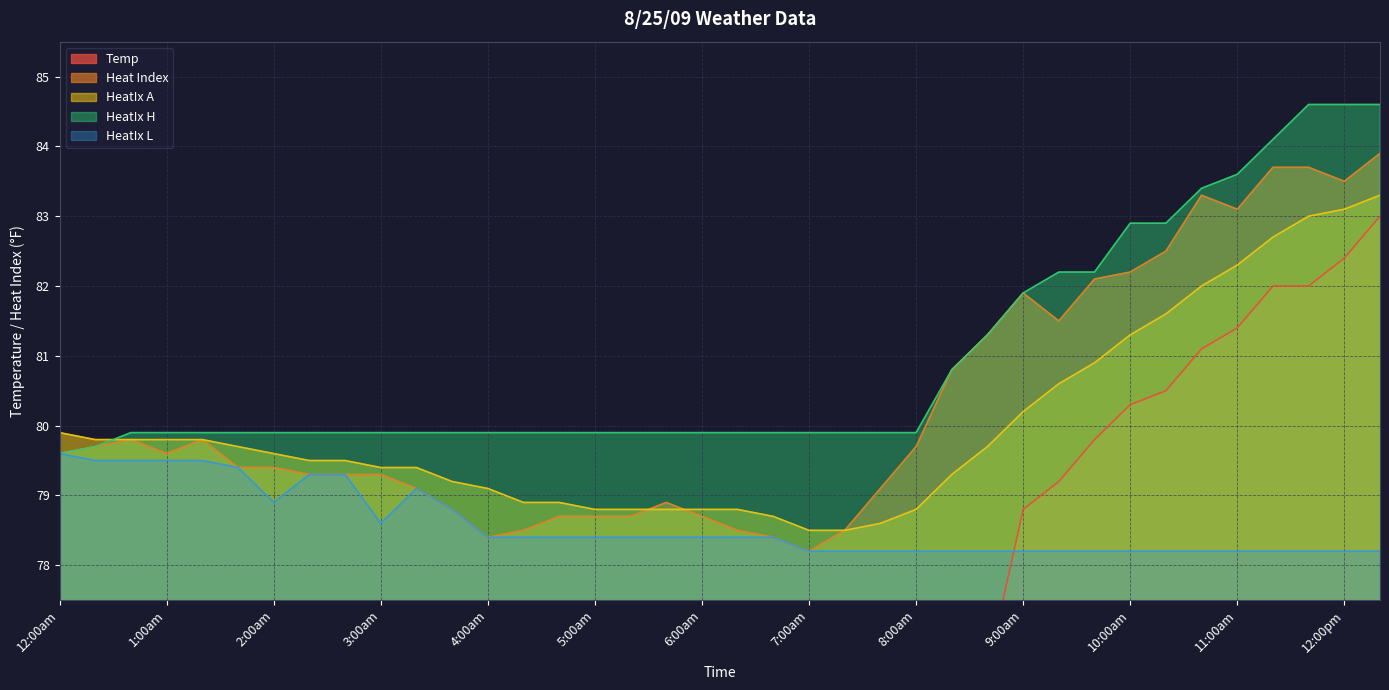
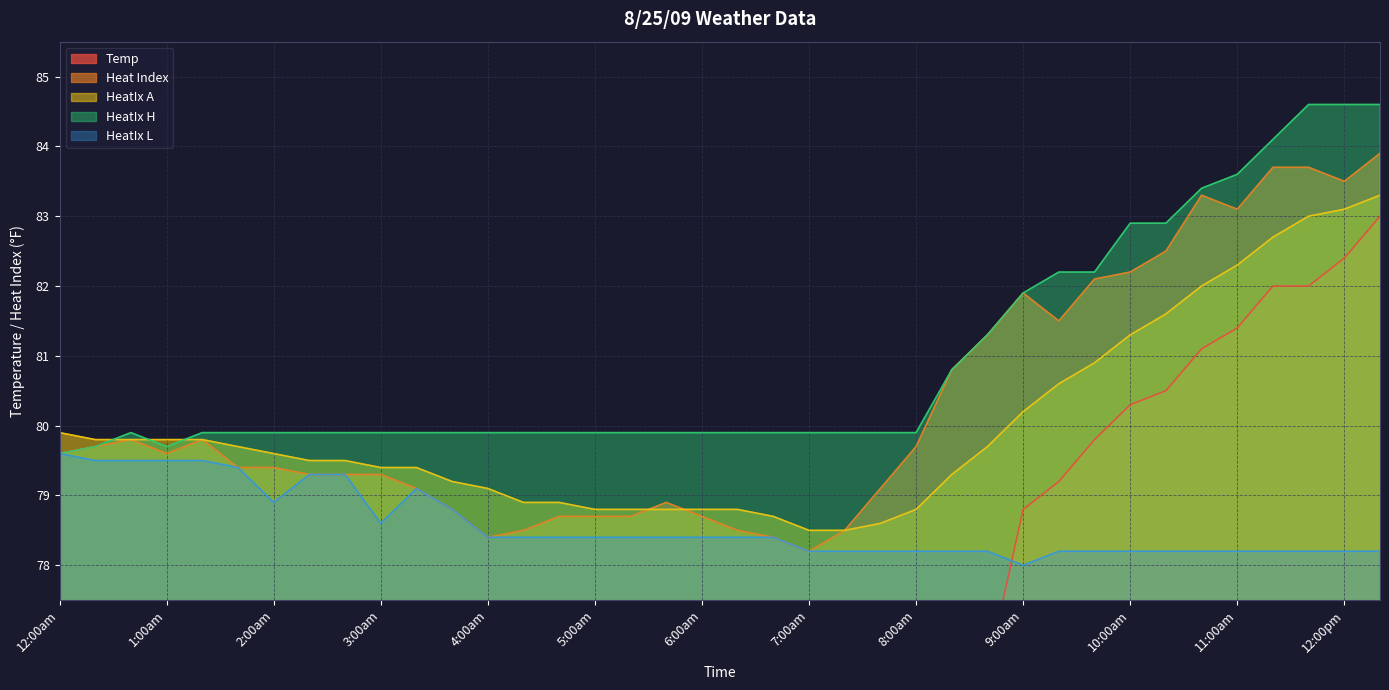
  {
    "HeatIx H": {
-     "1:00am": 79.9,
+     "1:00am": 79.7,
      "2:00am": 79.9,
      "3:00am": 79.9,
      "4:00am": 79.9,
      "5:00am": 79.9,
      "6:00am": 79.9,
      "7:00am": 79.9,
      "8:00am": 79.9,
      "10:00am": 82.9,
      "11:00am": 83.6,
      "12:00pm": 84.6
    },
    "HeatIx L": {
      "1:00am": 79.5,
      "2:00am": 78.9,
      "3:00am": 78.6,
      "5:00am": 78.4,
      "6:00am": 78.4,
      "8:00am": 78.2,
-     "9:00am": 78.2,
+     "9:00am": 78.0,
      "10:00am": 78.2,
      "11:00am": 78.2,
      "12:00pm": 78.2
    }
  }
